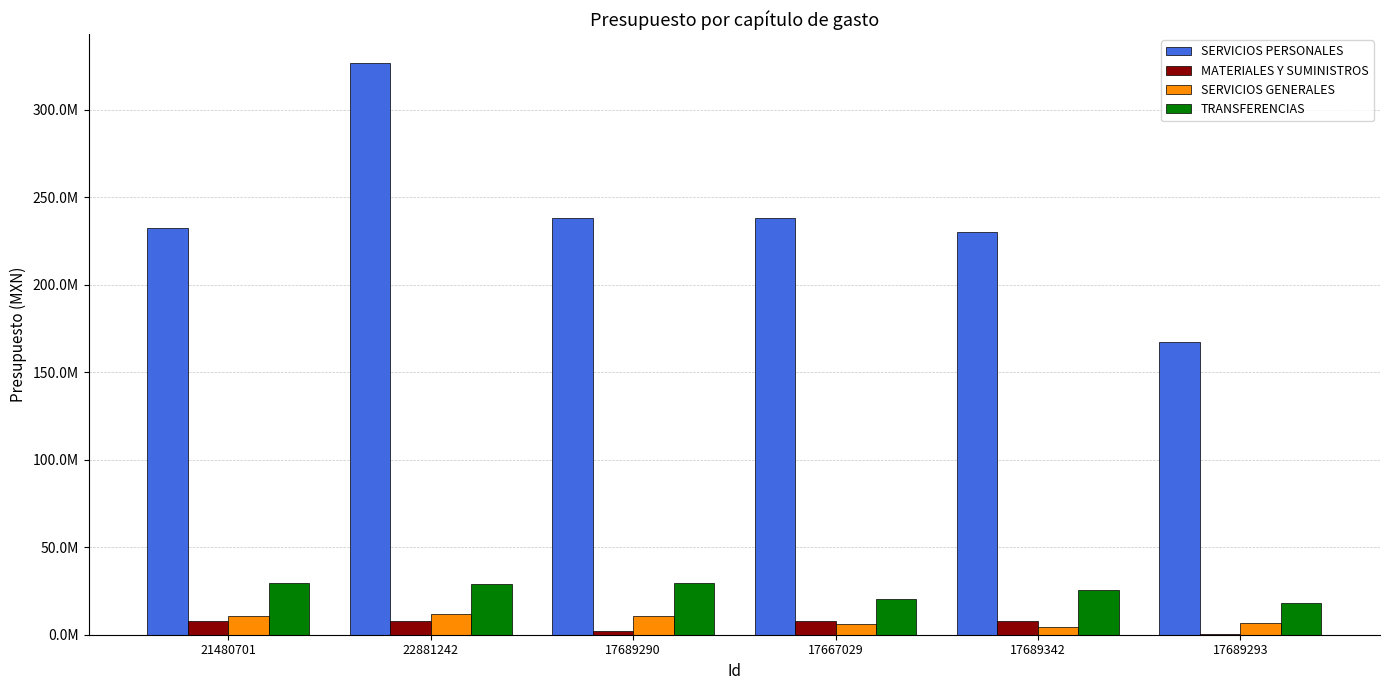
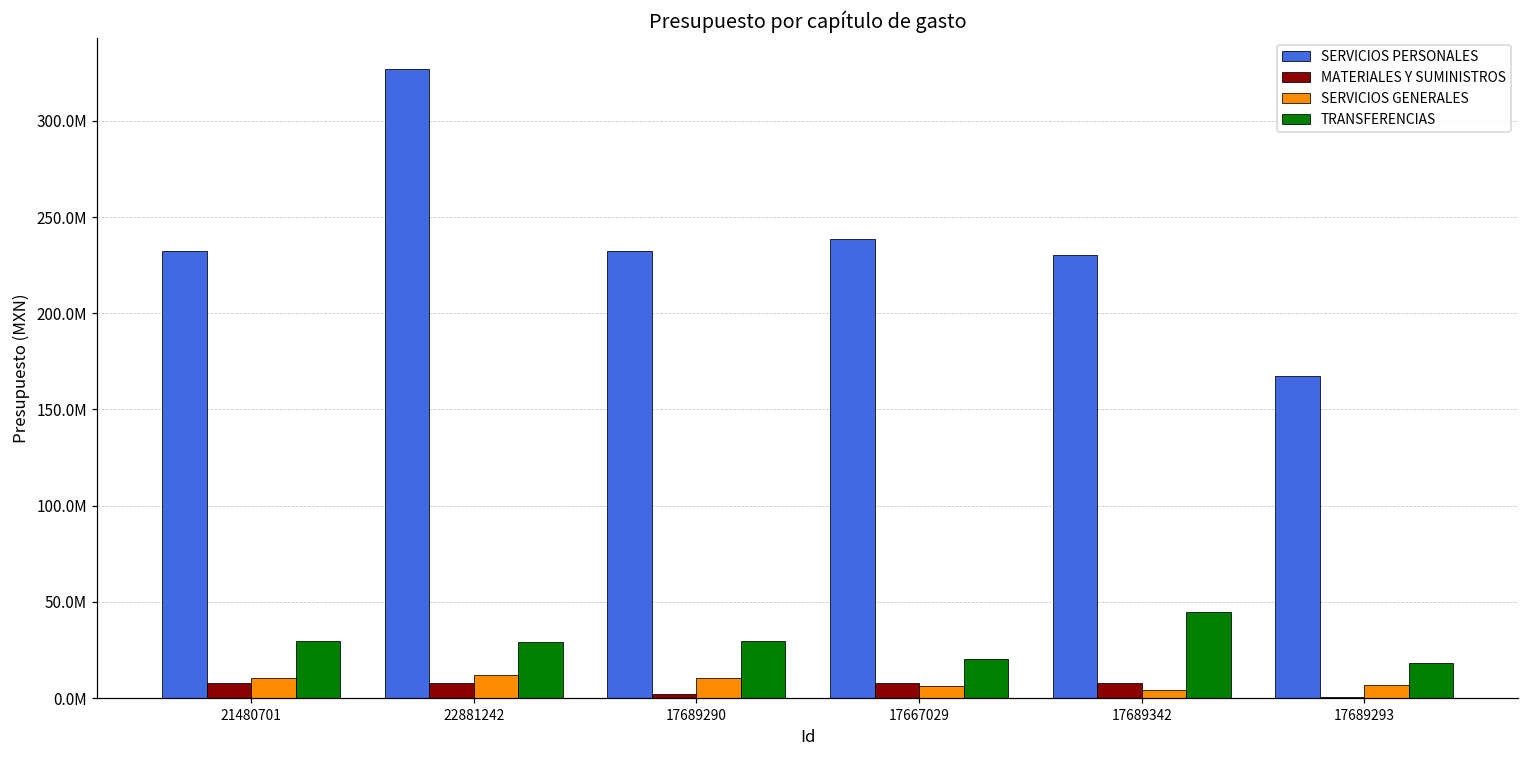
  {
    "SERVICIOS PERSONALES": {
      "21480701": 233000000,
      "22881242": 327000000,
-     "17689290": 238000000,
+     "17689290": 233000000,
      "17667029": 238000000,
      "17689342": 230000000,
      "17689293": 167000000
    },
    "MATERIALES Y SUMINISTROS": {
      "21480701": 8000000,
      "22881242": 8000000,
      "17689290": 2000000,
      "17667029": 8000000,
      "17689342": 8000000
    },
    "SERVICIOS GENERALES": {
      "21480701": 11000000,
      "22881242": 12000000,
      "17689290": 11000000,
      "17667029": 6000000,
      "17689342": 4000000,
      "17689293": 7000000
    },
    "TRANSFERENCIAS": {
      "21480701": 30000000,
      "22881242": 29000000,
      "17689290": 30000000,
      "17667029": 20000000,
-     "17689342": 25000000,
+     "17689342": 45000000,
      "17689293": 18000000
    }
  }
